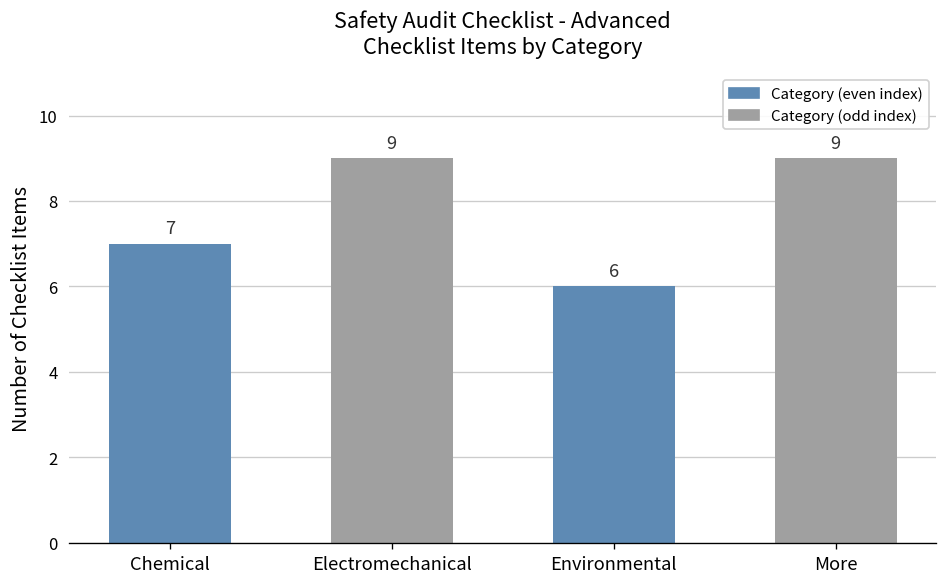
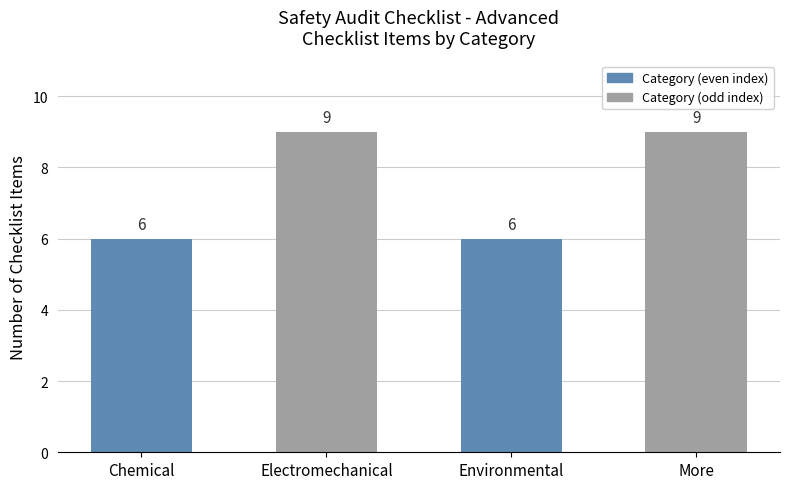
  {
-   "Chemical": 7,
+   "Chemical": 6,
    "Electromechanical": 9,
    "Environmental": 6
  }
